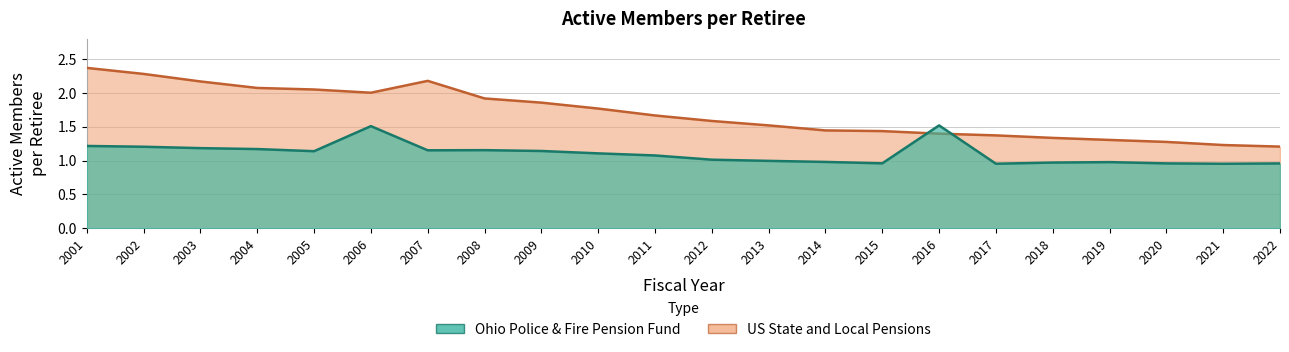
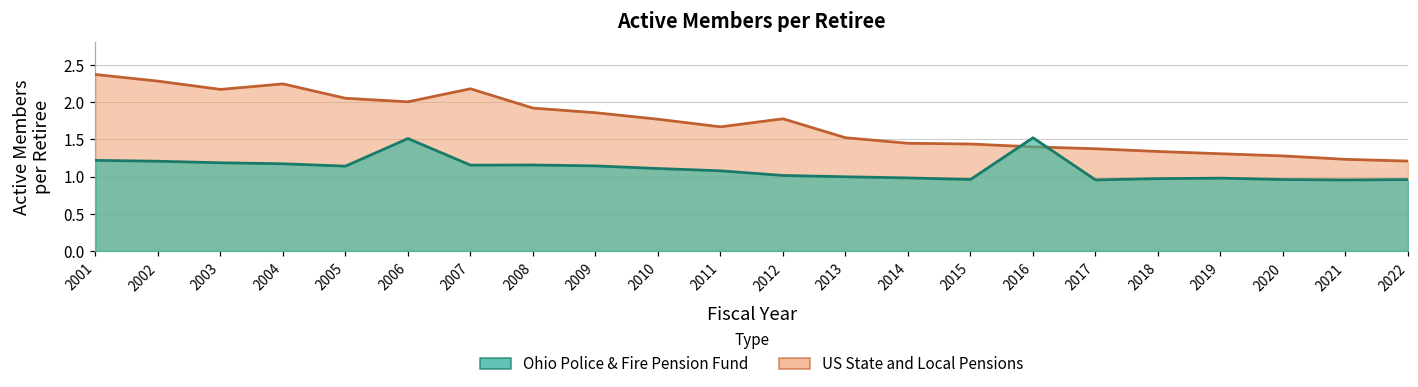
  {
    "US State and Local Pensions": {
      "2001": 2.4,
      "2002": 2.3,
      "2003": 2.2,
-     "2004": 2.1,
+     "2004": 2.2,
      "2005": 2.1,
      "2006": 2.0,
      "2007": 2.2,
      "2008": 1.9,
      "2009": 1.9,
      "2010": 1.8,
      "2011": 1.7,
-     "2012": 1.6,
+     "2012": 1.8,
      "2013": 1.5,
      "2014": 1.4,
      "2015": 1.4,
      "2016": 1.4,
      "2017": 1.4,
      "2018": 1.3,
      "2019": 1.3,
      "2020": 1.3,
      "2021": 1.2,
      "2022": 1.2
    },
    "Ohio Police & Fire Pension Fund": {
      "2001": 1.2,
      "2002": 1.2,
      "2003": 1.2,
      "2004": 1.2,
      "2005": 1.1,
      "2006": 1.5,
      "2007": 1.2,
      "2008": 1.2,
      "2009": 1.1,
      "2010": 1.1,
      "2011": 1.1,
      "2012": 1.0,
      "2013": 1.0,
      "2014": 1.0,
      "2015": 1.0,
      "2016": 1.5,
      "2017": 1.0,
      "2018": 1.0,
      "2019": 1.0,
      "2020": 1.0,
      "2021": 1.0,
      "2022": 1.0
    }
  }
